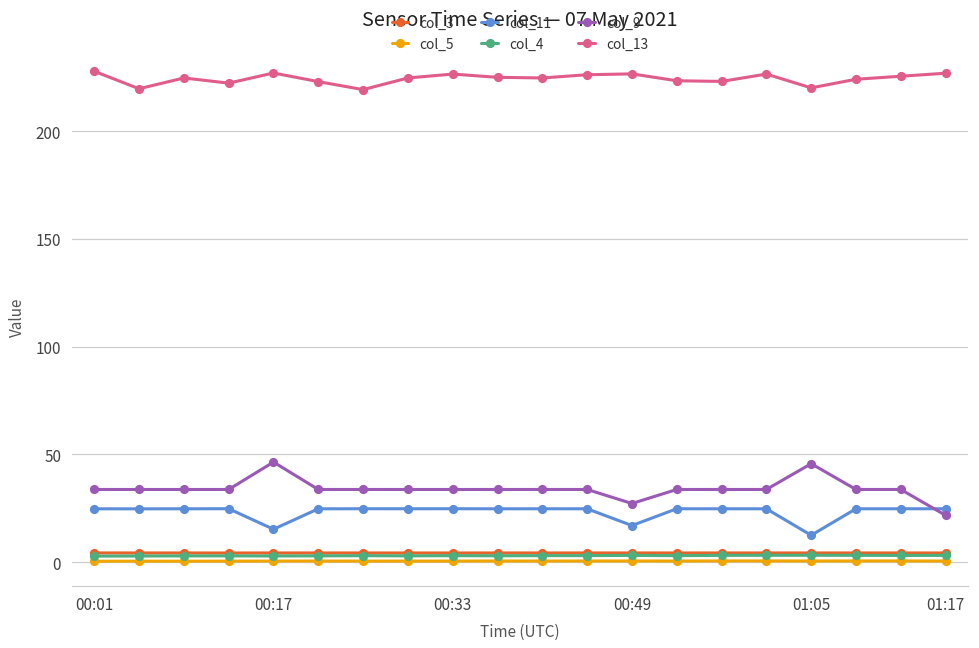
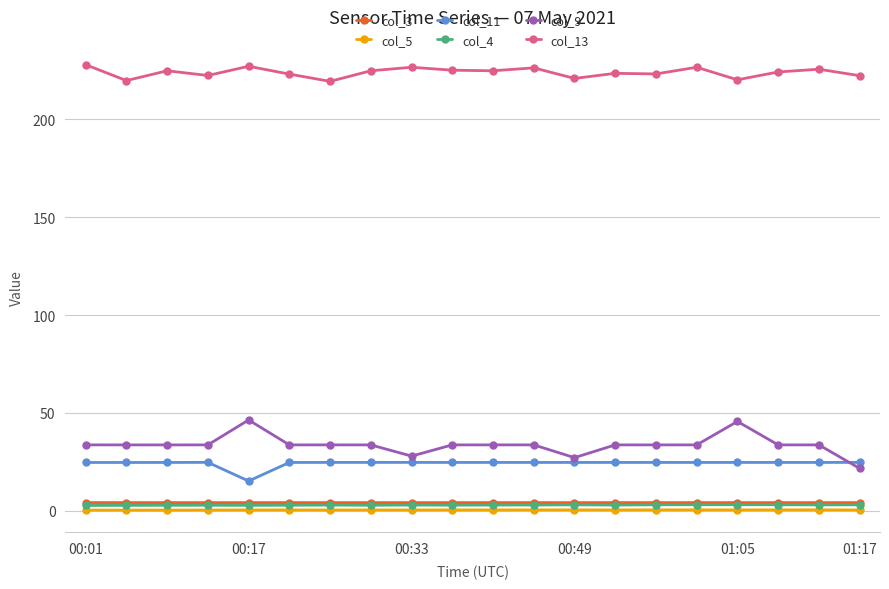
  {
    "col_3": {
      "00:01": 4,
      "00:17": 4
    },
    "col_5": {
      "00:01": 0,
      "00:17": 0,
      "00:33": 0,
      "00:49": 1,
      "01:05": 1,
      "01:17": 0
    },
    "col_11": {
      "00:01": 25,
      "00:17": 15,
      "00:33": 25,
-     "00:49": 17,
-     "01:05": 12,
+     "00:49": 25,
+     "01:05": 25,
      "01:17": 25
    },
    "col_4": {
      "00:01": 3,
      "00:17": 3
    },
    "col_9": {
      "00:01": 34,
      "00:17": 46,
-     "00:33": 34,
+     "00:33": 28,
      "00:49": 27,
      "01:05": 46,
      "01:17": 22
    },
    "col_13": {
      "00:01": 228,
      "00:17": 227,
      "00:33": 227,
-     "00:49": 227,
+     "00:49": 221,
      "01:05": 220,
-     "01:17": 227
+     "01:17": 222
    }
  }
